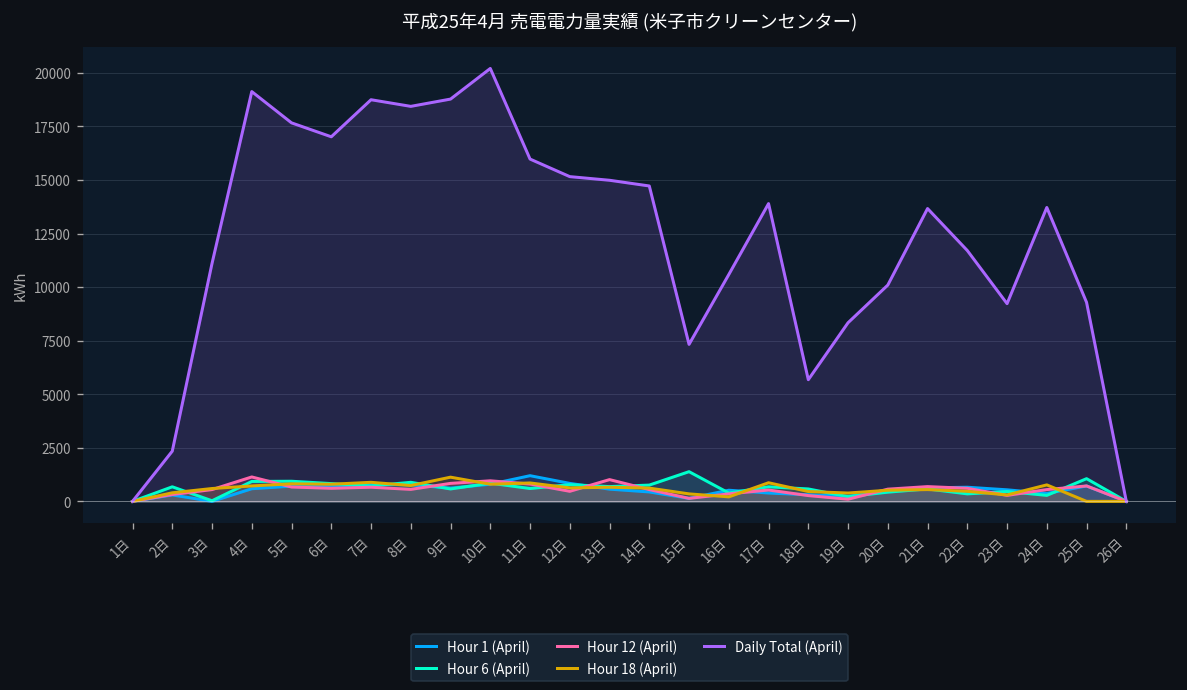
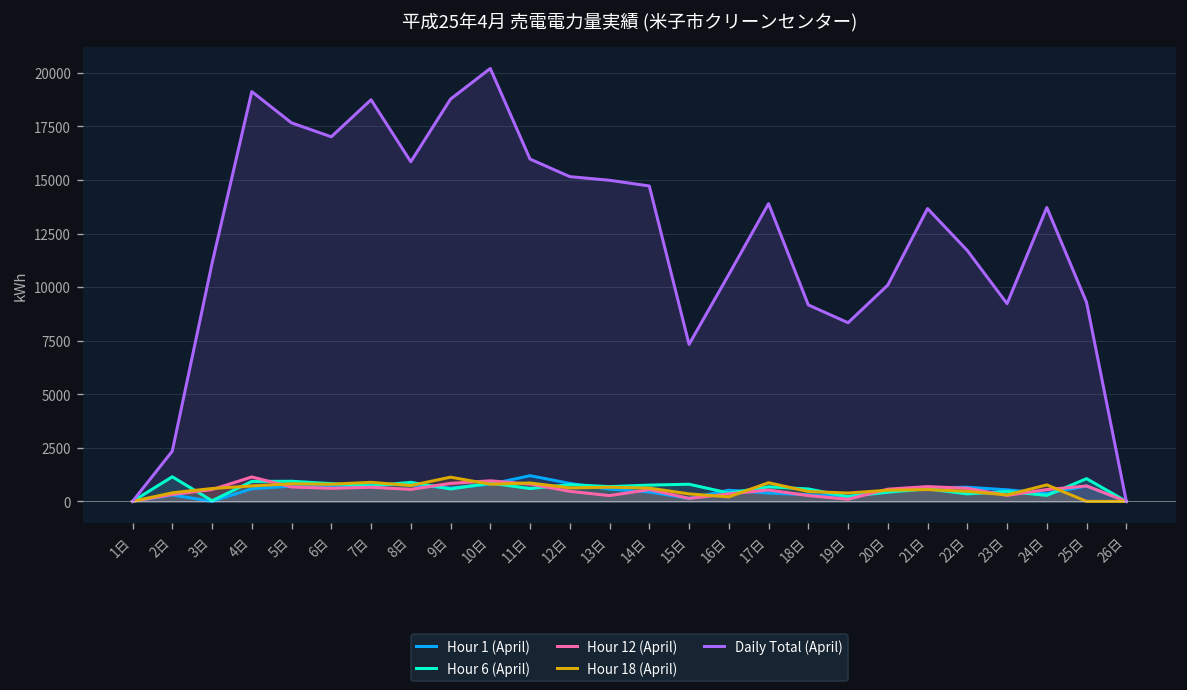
  {
    "Hour 1 (April)": {
      "11日": 1200
    },
    "Hour 6 (April)": {
-     "2日": 700,
+     "2日": 1100,
      "4日": 900,
      "11日": 600,
-     "15日": 1400,
+     "15日": 800,
      "17日": 700,
      "25日": 1100
    },
    "Hour 12 (April)": {
      "4日": 1100,
      "8日": 600,
      "9日": 800,
      "12日": 500,
-     "13日": 1000,
+     "13日": 300,
      "24日": 600
    },
    "Hour 18 (April)": {
      "9日": 1100,
      "12日": 600,
      "15日": 400,
      "17日": 900,
      "19日": 400,
      "24日": 800,
      "25日": 0
    },
    "Daily Total (April)": {
      "2日": 2300,
      "3日": 11100,
      "4日": 19100,
      "5日": 17700,
      "6日": 17000,
      "7日": 18800,
-     "8日": 18400,
+     "8日": 15900,
      "9日": 18800,
      "10日": 20200,
      "11日": 16000,
      "12日": 15200,
      "13日": 15000,
      "14日": 14700,
      "15日": 7300,
      "16日": 10600,
      "17日": 13900,
-     "18日": 5700,
+     "18日": 9200,
      "19日": 8300,
      "20日": 10100,
      "21日": 13700,
      "22日": 11700,
      "23日": 9200,
      "24日": 13700,
      "25日": 9300
    }
  }
